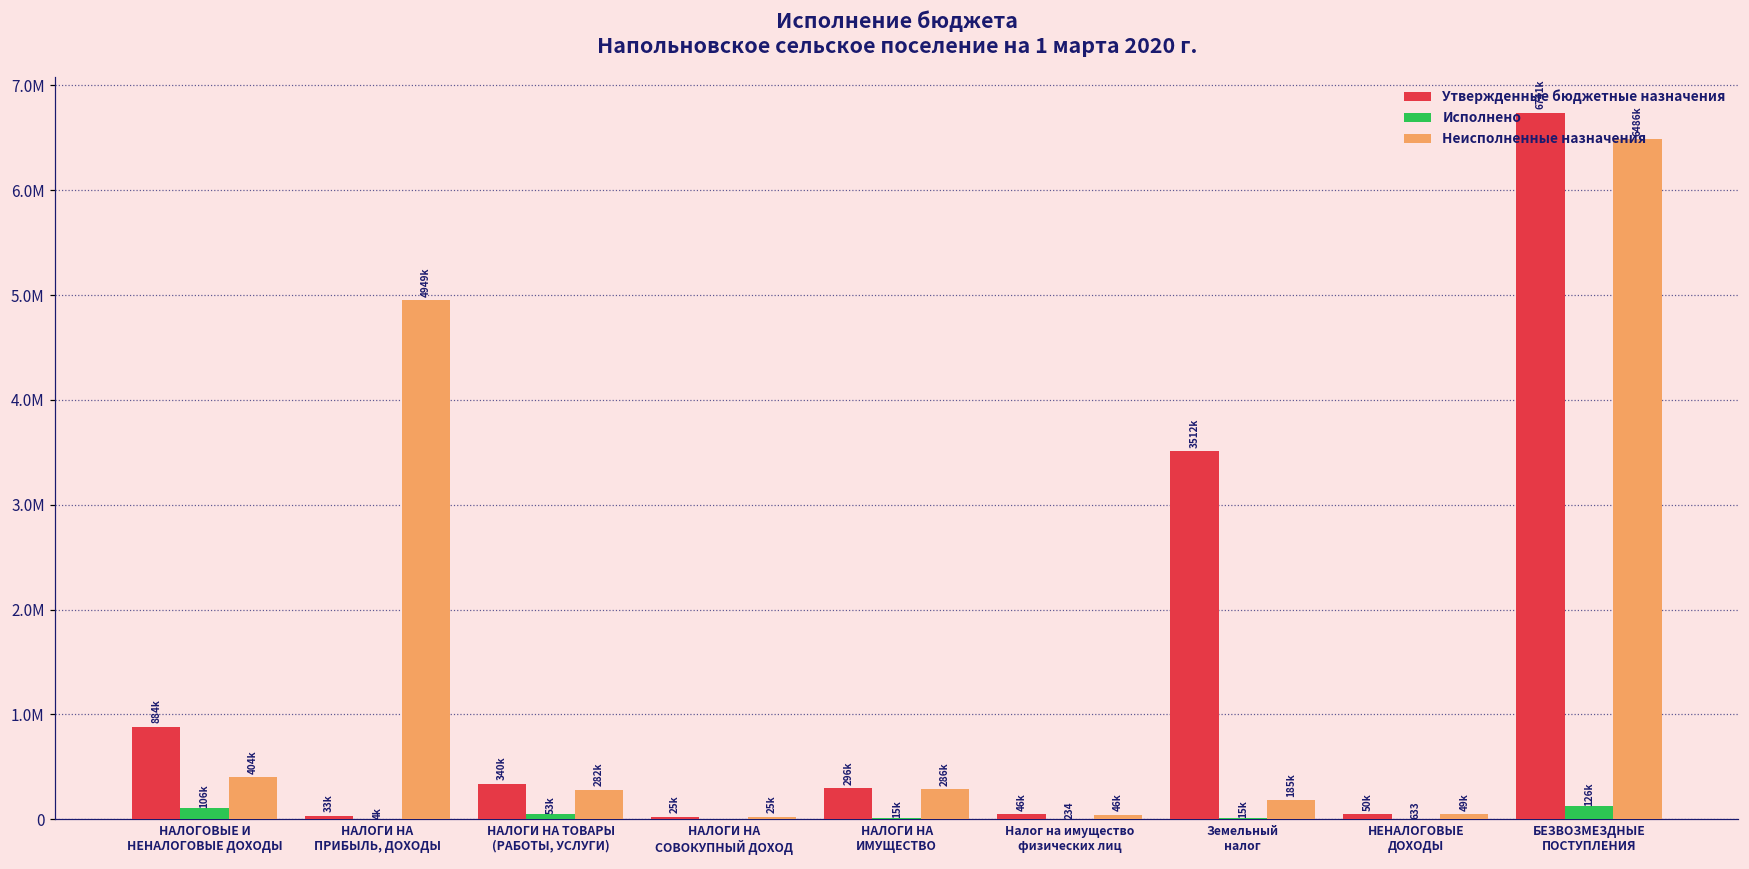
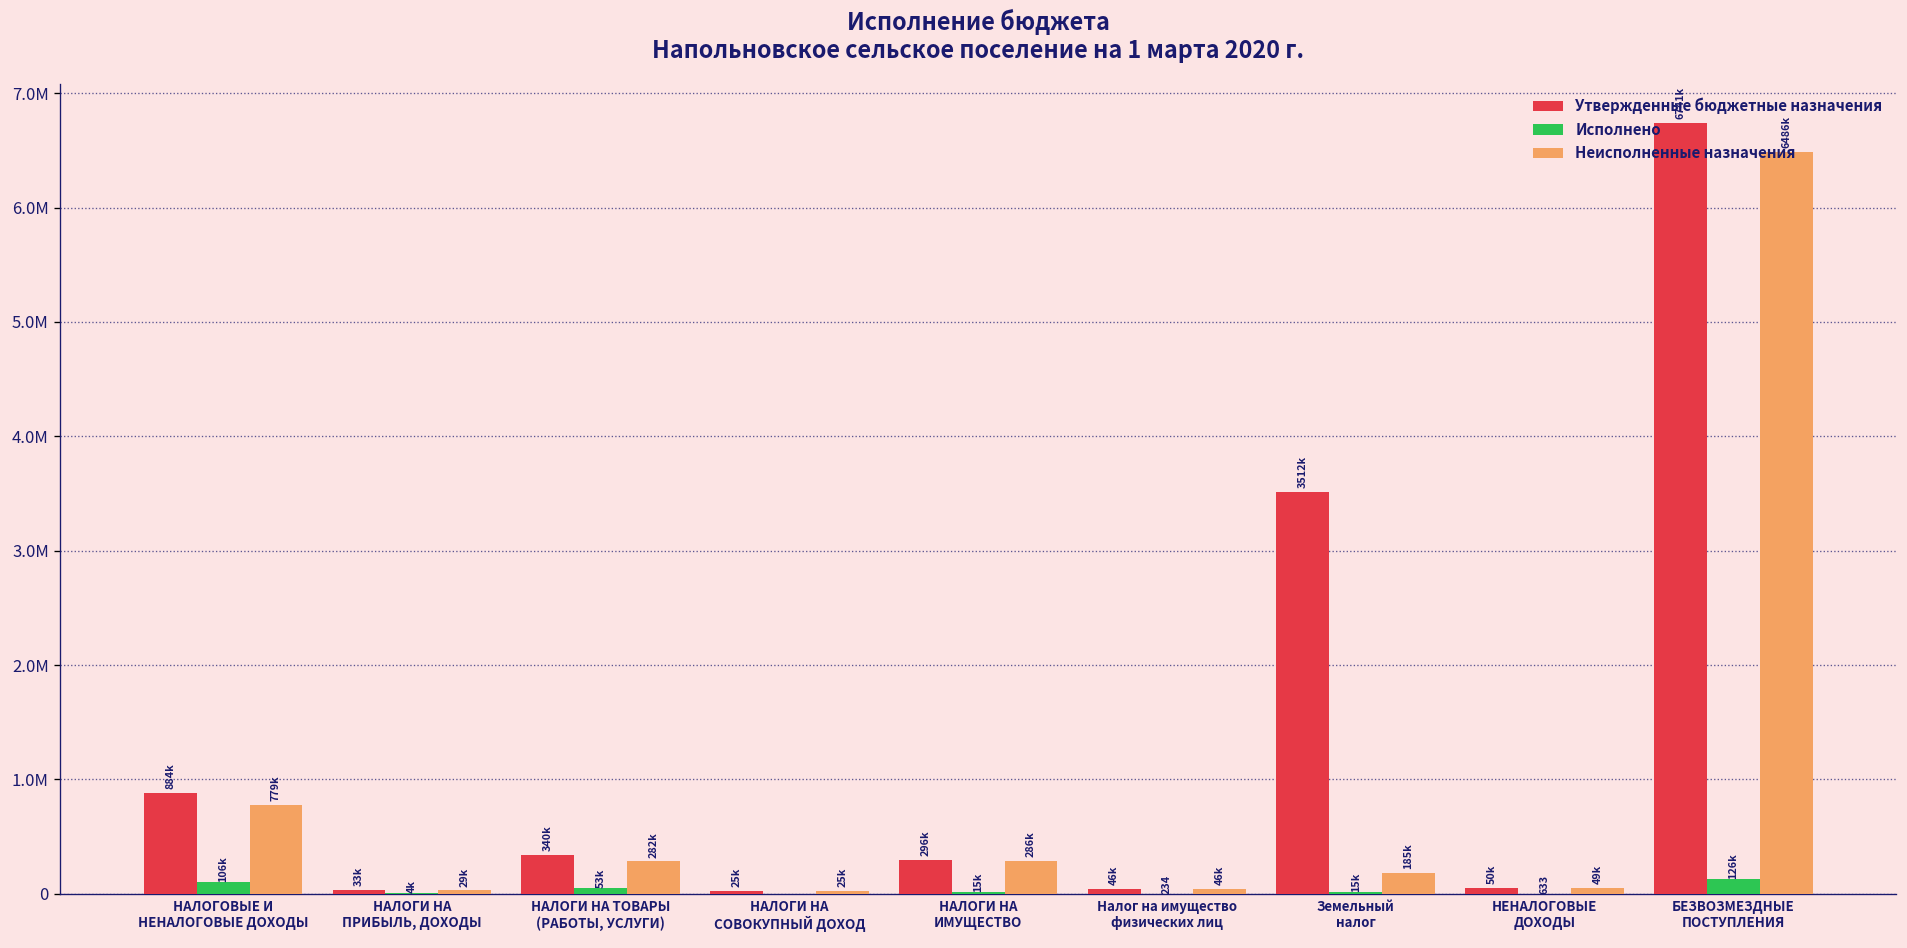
  {
    "Утвержденные бюджетные назначения": {
      "НАЛОГОВЫЕ И НЕНАЛОГОВЫЕ ДОХОДЫ": "884k",
      "НАЛОГИ НА ПРИБЫЛЬ, ДОХОДЫ": "33k",
      "НАЛОГИ НА ТОВАРЫ (РАБОТЫ, УСЛУГИ)": "340k",
      "НАЛОГИ НА СОВОКУПНЫЙ ДОХОД": "25k",
      "НАЛОГИ НА ИМУЩЕСТВО": "296k",
      "Налог на имущество физических лиц": "46k",
      "Земельный налог": "3512k",
      "НЕНАЛОГОВЫЕ ДОХОДЫ": "50k",
      "БЕЗВОЗМЕЗДНЫЕ ПОСТУПЛЕНИЯ": "6741k"
    },
    "Исполнено": {
      "НАЛОГОВЫЕ И НЕНАЛОГОВЫЕ ДОХОДЫ": "106k",
      "НАЛОГИ НА ПРИБЫЛЬ, ДОХОДЫ": "4k",
      "НАЛОГИ НА ТОВАРЫ (РАБОТЫ, УСЛУГИ)": "53k",
      "НАЛОГИ НА ИМУЩЕСТВО": "15k",
      "Налог на имущество физических лиц": "234",
      "Земельный налог": "15k",
      "НЕНАЛОГОВЫЕ ДОХОДЫ": "633",
      "БЕЗВОЗМЕЗДНЫЕ ПОСТУПЛЕНИЯ": "126k"
    },
    "Неисполненные назначения": {
-     "НАЛОГОВЫЕ И НЕНАЛОГОВЫЕ ДОХОДЫ": "404k",
-     "НАЛОГИ НА ПРИБЫЛЬ, ДОХОДЫ": "4949k",
+     "НАЛОГОВЫЕ И НЕНАЛОГОВЫЕ ДОХОДЫ": "779k",
+     "НАЛОГИ НА ПРИБЫЛЬ, ДОХОДЫ": "29k",
      "НАЛОГИ НА ТОВАРЫ (РАБОТЫ, УСЛУГИ)": "282k",
      "НАЛОГИ НА СОВОКУПНЫЙ ДОХОД": "25k",
      "НАЛОГИ НА ИМУЩЕСТВО": "286k",
      "Налог на имущество физических лиц": "46k",
      "Земельный налог": "185k",
      "НЕНАЛОГОВЫЕ ДОХОДЫ": "49k",
      "БЕЗВОЗМЕЗДНЫЕ ПОСТУПЛЕНИЯ": "6486k"
    }
  }
